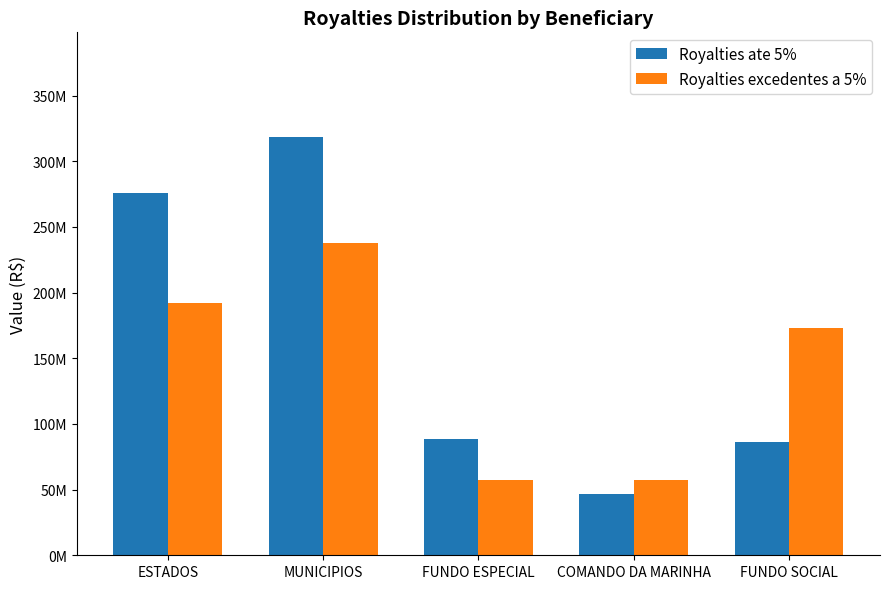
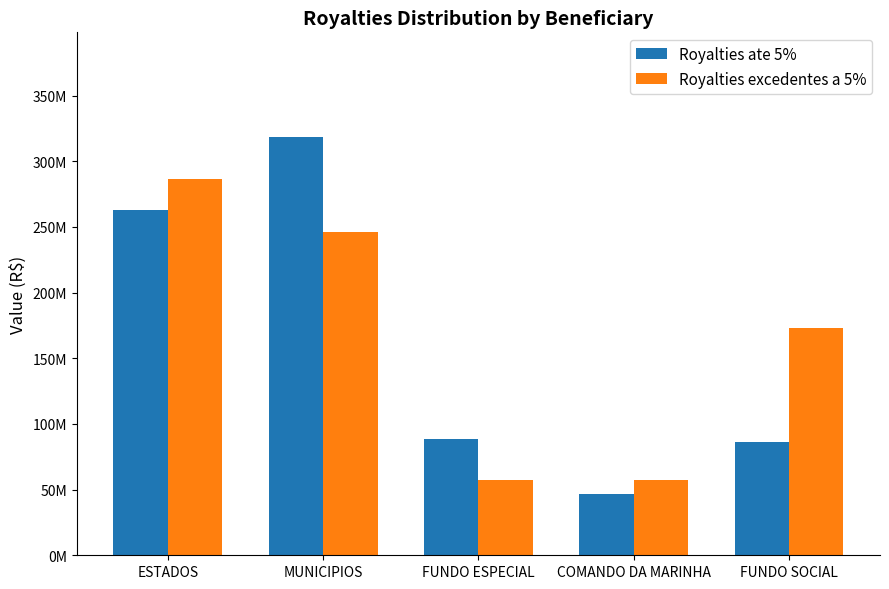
  {
    "Royalties ate 5%": {
-     "ESTADOS": 276000000,
+     "ESTADOS": 263000000,
      "MUNICIPIOS": 319000000,
      "FUNDO ESPECIAL": 88000000,
      "COMANDO DA MARINHA": 47000000,
      "FUNDO SOCIAL": 87000000
    },
    "Royalties excedentes a 5%": {
-     "ESTADOS": 192000000,
-     "MUNICIPIOS": 238000000,
+     "ESTADOS": 287000000,
+     "MUNICIPIOS": 246000000,
      "FUNDO ESPECIAL": 57000000,
      "COMANDO DA MARINHA": 57000000,
      "FUNDO SOCIAL": 173000000
    }
  }
